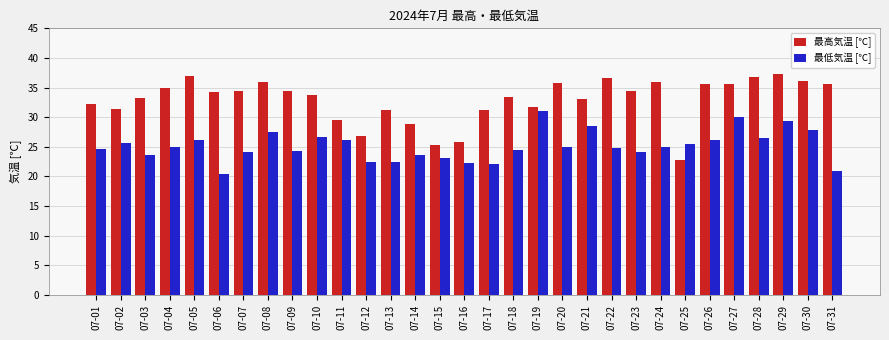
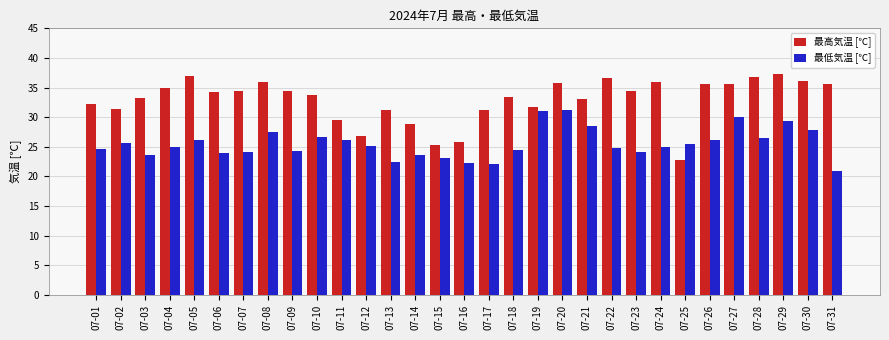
  {
    "最高気温 [℃]": {
      "07-01": 32,
      "07-02": 31,
      "07-03": 33,
      "07-04": 35,
      "07-05": 37,
      "07-06": 34,
      "07-07": 34,
      "07-08": 36,
      "07-09": 35,
      "07-10": 34,
      "07-11": 30,
      "07-12": 27,
      "07-13": 31,
      "07-14": 29,
      "07-15": 25,
      "07-16": 26,
      "07-17": 31,
      "07-18": 33,
      "07-19": 32,
      "07-20": 36,
      "07-21": 33,
      "07-22": 37,
      "07-23": 35,
      "07-24": 36,
      "07-25": 23,
      "07-26": 36,
      "07-27": 36,
      "07-28": 37,
      "07-29": 37,
      "07-30": 36,
      "07-31": 36
    },
    "最低気温 [℃]": {
      "07-01": 25,
      "07-02": 26,
      "07-03": 24,
      "07-04": 25,
      "07-05": 26,
-     "07-06": 20,
+     "07-06": 24,
      "07-07": 24,
      "07-08": 28,
      "07-09": 24,
      "07-10": 27,
      "07-11": 26,
-     "07-12": 22,
+     "07-12": 25,
      "07-13": 23,
      "07-14": 24,
      "07-15": 23,
      "07-16": 22,
      "07-17": 22,
      "07-18": 24,
      "07-19": 31,
-     "07-20": 25,
+     "07-20": 31,
      "07-21": 29,
      "07-22": 25,
      "07-23": 24,
      "07-24": 25,
      "07-25": 26,
      "07-26": 26,
      "07-27": 30,
      "07-28": 27,
      "07-29": 29,
      "07-30": 28,
      "07-31": 21
    }
  }
